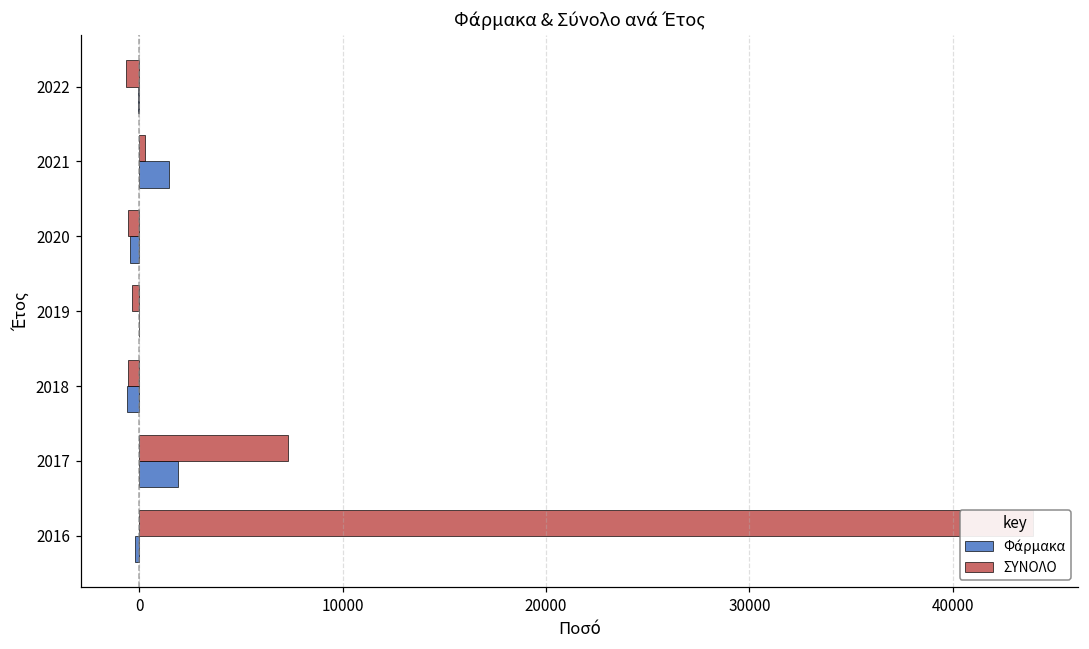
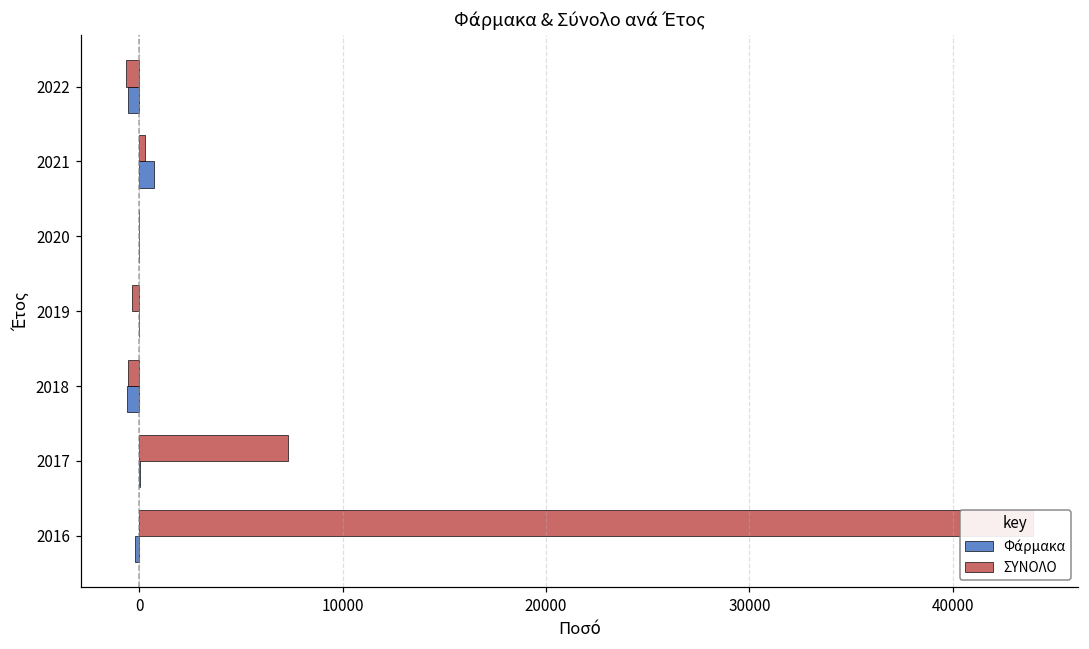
  {
    "Φάρμακα": {
-     "2022": -100,
-     "2021": 1400,
-     "2020": -500,
+     "2022": -500,
+     "2021": 700,
+     "2020": 0,
      "2019": 0,
      "2018": -600,
-     "2017": 1900,
+     "2017": 100,
      "2016": -200
    },
    "ΣΥΝΟΛΟ": {
      "2022": -600,
      "2021": 300,
-     "2020": -600,
+     "2020": 0,
      "2019": -300,
      "2018": -600,
      "2017": 7300
    }
  }
